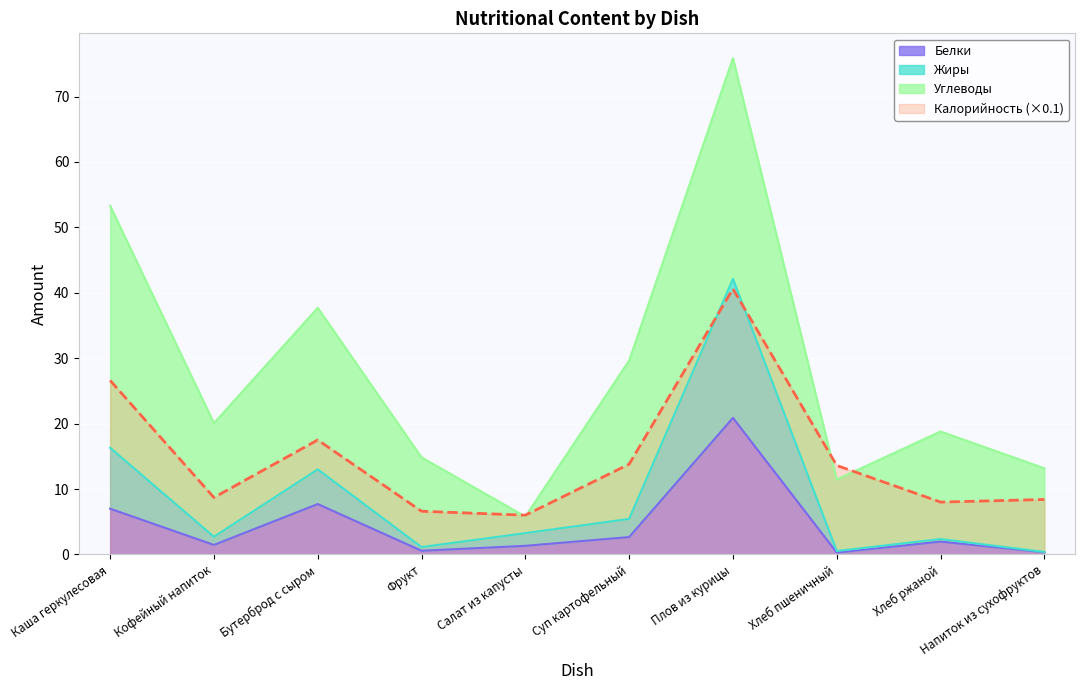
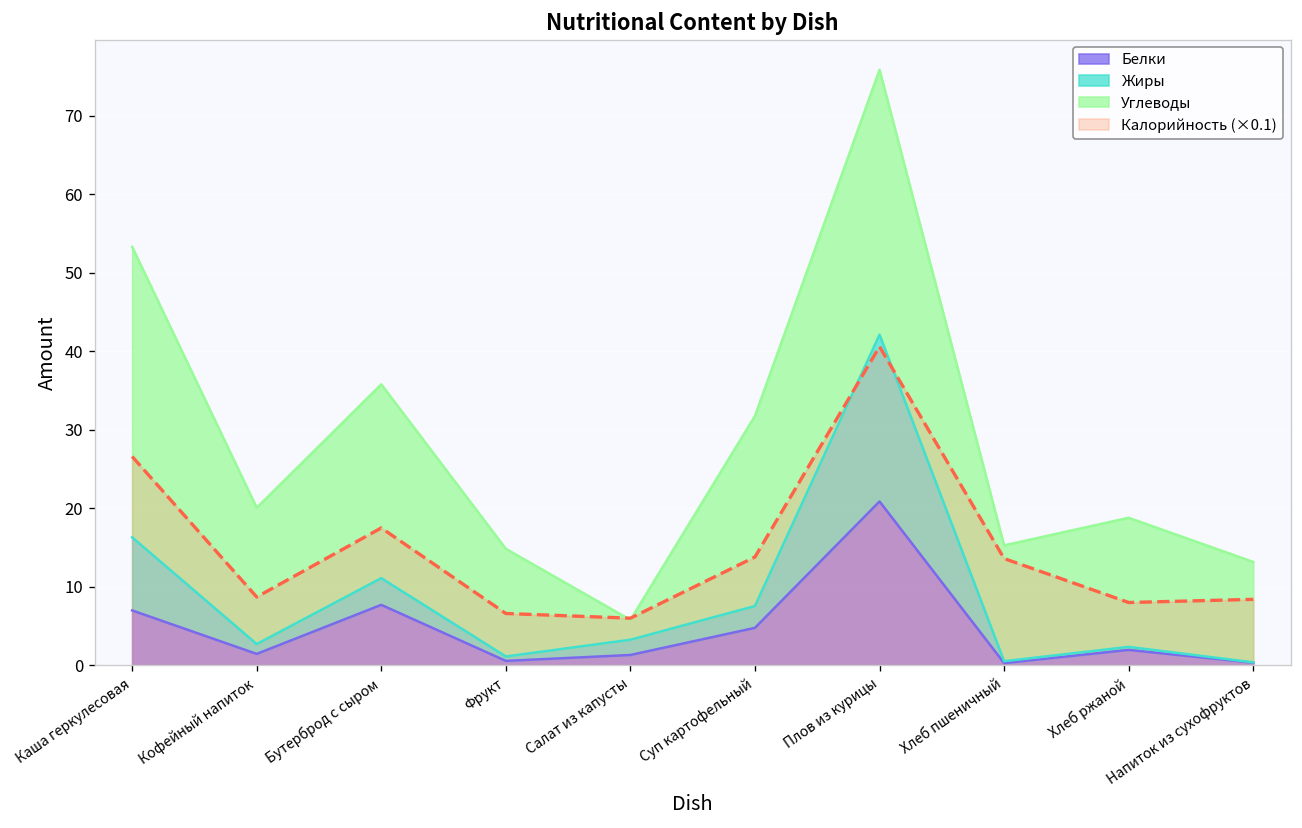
  {
    "Белки": {
      "Каша геркулесовая": 7,
      "Кофейный напиток": 1,
      "Бутерброд с сыром": 8,
      "Фрукт": 1,
      "Салат из капусты": 1,
-     "Суп картофельный": 3,
+     "Суп картофельный": 5,
      "Плов из курицы": 21
    },
    "Жиры": {
      "Каша геркулесовая": 9,
      "Кофейный напиток": 1,
-     "Бутерброд с сыром": 5,
+     "Бутерброд с сыром": 3,
      "Фрукт": 1,
      "Салат из капусты": 2,
      "Суп картофельный": 3,
      "Плов из курицы": 21
    },
    "Углеводы": {
      "Каша геркулесовая": 37,
      "Кофейный напиток": 17,
      "Бутерброд с сыром": 25,
      "Фрукт": 14,
      "Суп картофельный": 24,
      "Плов из курицы": 34,
-     "Хлеб пшеничный": 11,
+     "Хлеб пшеничный": 15,
      "Хлеб ржаной": 16,
      "Напиток из сухофруктов": 13
    },
    "Калорийность (×0.1)": {
      "Каша геркулесовая": 27,
      "Кофейный напиток": 9,
      "Бутерброд с сыром": 18,
      "Фрукт": 7,
      "Суп картофельный": 14,
      "Плов из курицы": 41,
      "Хлеб пшеничный": 14,
      "Хлеб ржаной": 8,
      "Напиток из сухофруктов": 8
    }
  }
